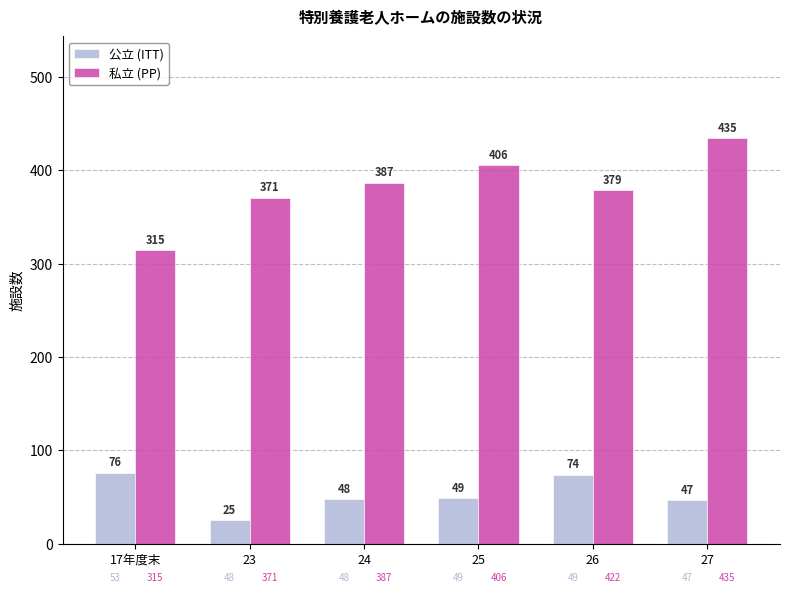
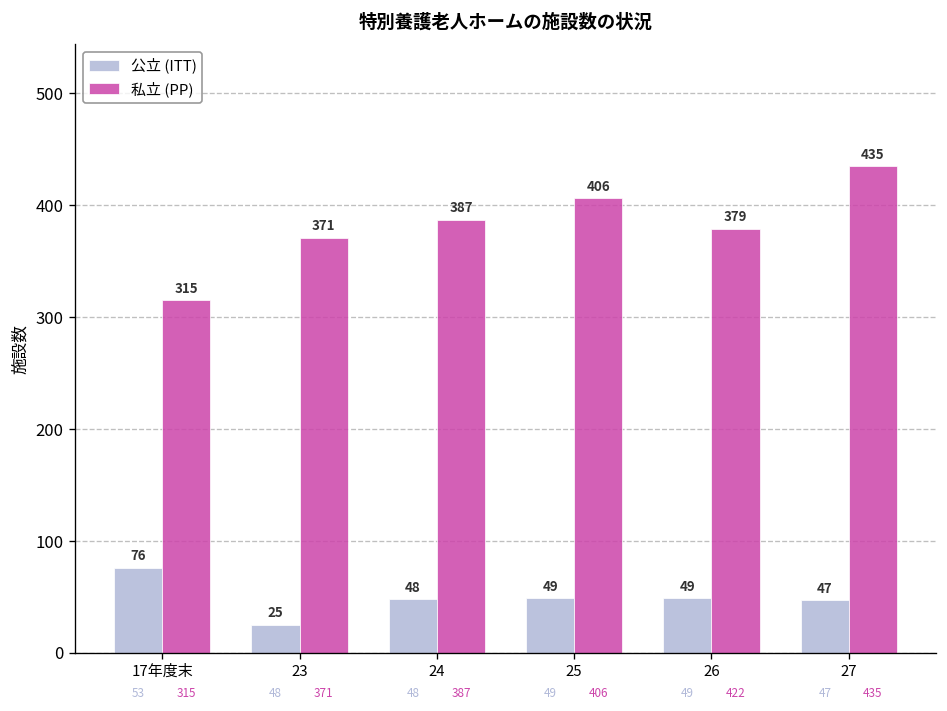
  {
    "公立 (ITT)": {
      "17年度末": 76,
      "23": 25,
      "24": 48,
      "25": 49,
-     "26": 74,
+     "26": 49,
      "27": 47
    },
    "私立 (PP)": {
      "17年度末": 315,
      "23": 371,
      "24": 387,
      "25": 406,
      "26": 379,
      "27": 435
    }
  }
